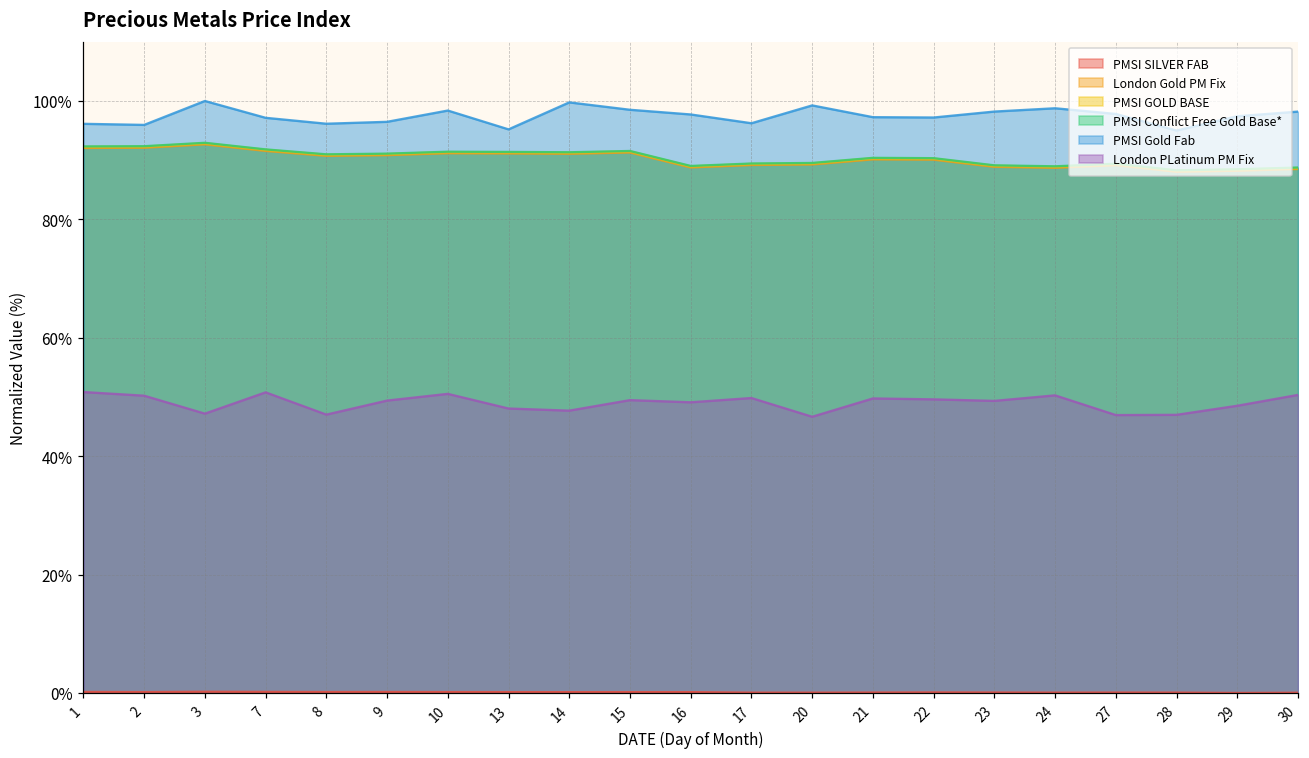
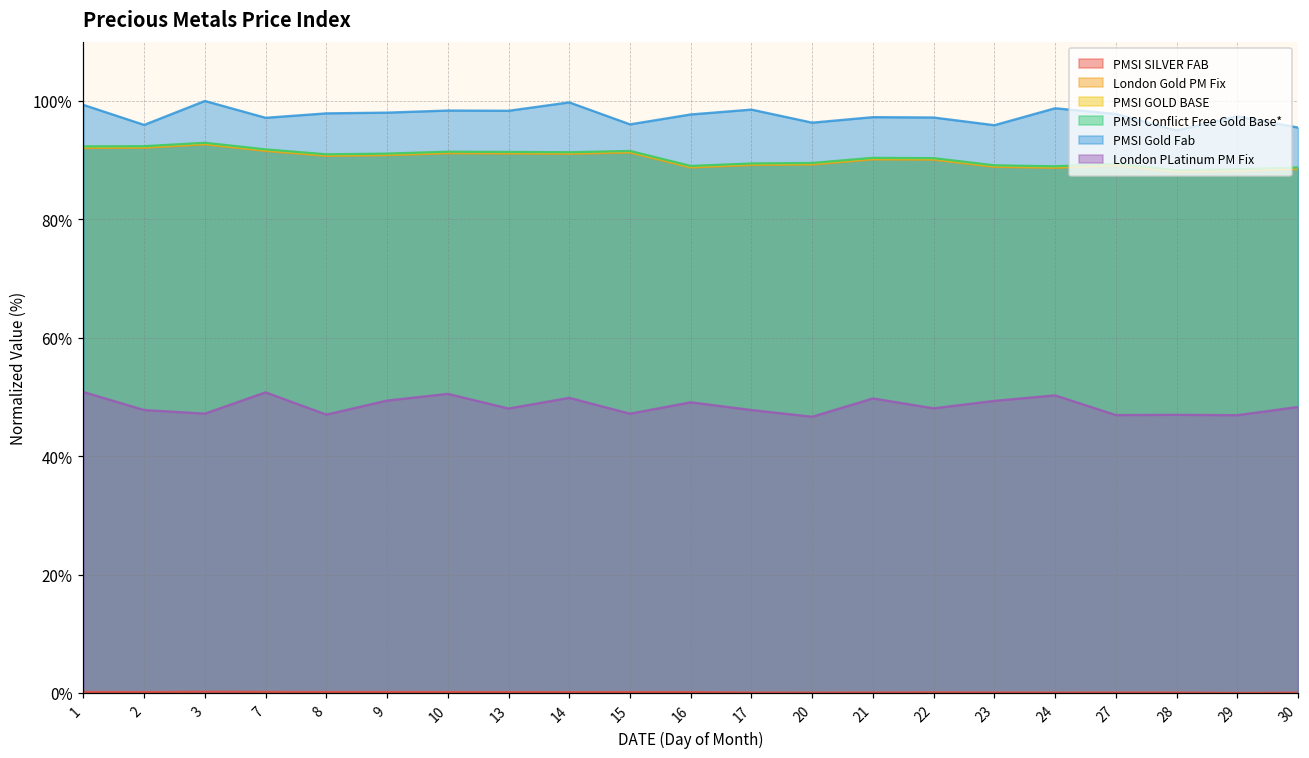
  {
    "PMSI SILVER FAB": {
      "1": "0%",
      "2": "0%",
      "3": "0%",
      "7": "0%",
      "8": "0%",
      "9": "0%",
      "10": "0%",
      "13": "0%",
      "14": "0%",
      "15": "0%",
      "16": "0%",
      "17": "0%",
      "20": "0%",
      "21": "0%",
      "22": "0%",
      "23": "0%",
      "24": "0%",
      "27": "0%",
      "28": "0%",
      "29": "0%",
      "30": "0%"
    },
    "PMSI Gold Fab": {
-     "1": "96%",
+     "1": "99%",
      "2": "96%",
      "3": "100%",
      "7": "97%",
-     "8": "96%",
-     "9": "96%",
+     "8": "98%",
+     "9": "98%",
      "10": "98%",
-     "13": "95%",
+     "13": "98%",
      "14": "100%",
-     "15": "99%",
+     "15": "96%",
      "16": "98%",
-     "17": "96%",
-     "20": "99%",
+     "17": "99%",
+     "20": "96%",
      "21": "97%",
      "22": "97%",
-     "23": "98%",
+     "23": "96%",
      "24": "99%",
-     "30": "98%"
+     "30": "96%"
    },
    "London PLatinum PM Fix": {
      "1": "51%",
-     "2": "50%",
+     "2": "48%",
      "3": "47%",
      "7": "51%",
      "8": "47%",
      "9": "49%",
      "10": "51%",
      "13": "48%",
-     "14": "48%",
-     "15": "49%",
+     "14": "50%",
+     "15": "47%",
      "16": "49%",
-     "17": "50%",
+     "17": "48%",
      "20": "47%",
      "21": "50%",
-     "22": "50%",
+     "22": "48%",
      "23": "49%",
      "24": "50%",
      "27": "47%",
      "28": "47%",
-     "29": "49%",
-     "30": "50%"
+     "29": "47%",
+     "30": "48%"
    }
  }
